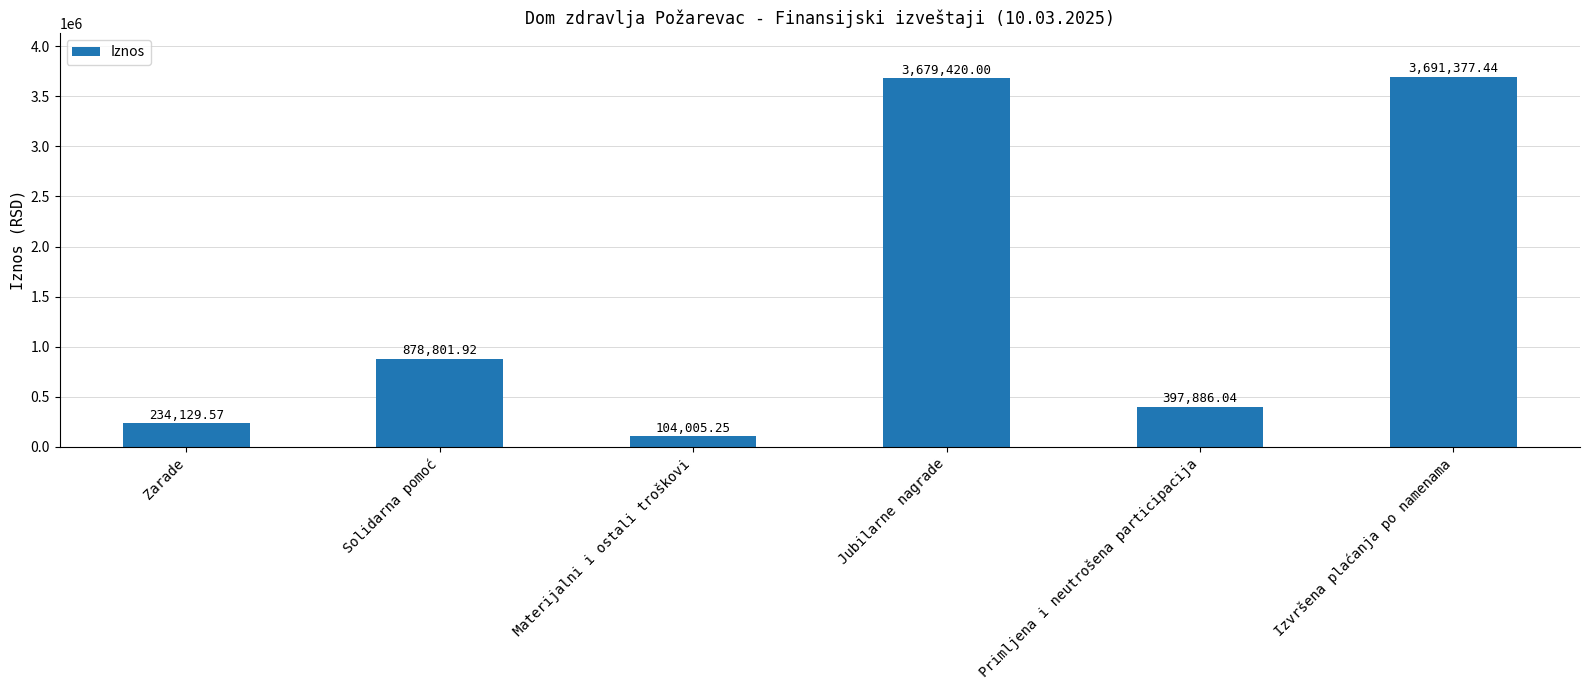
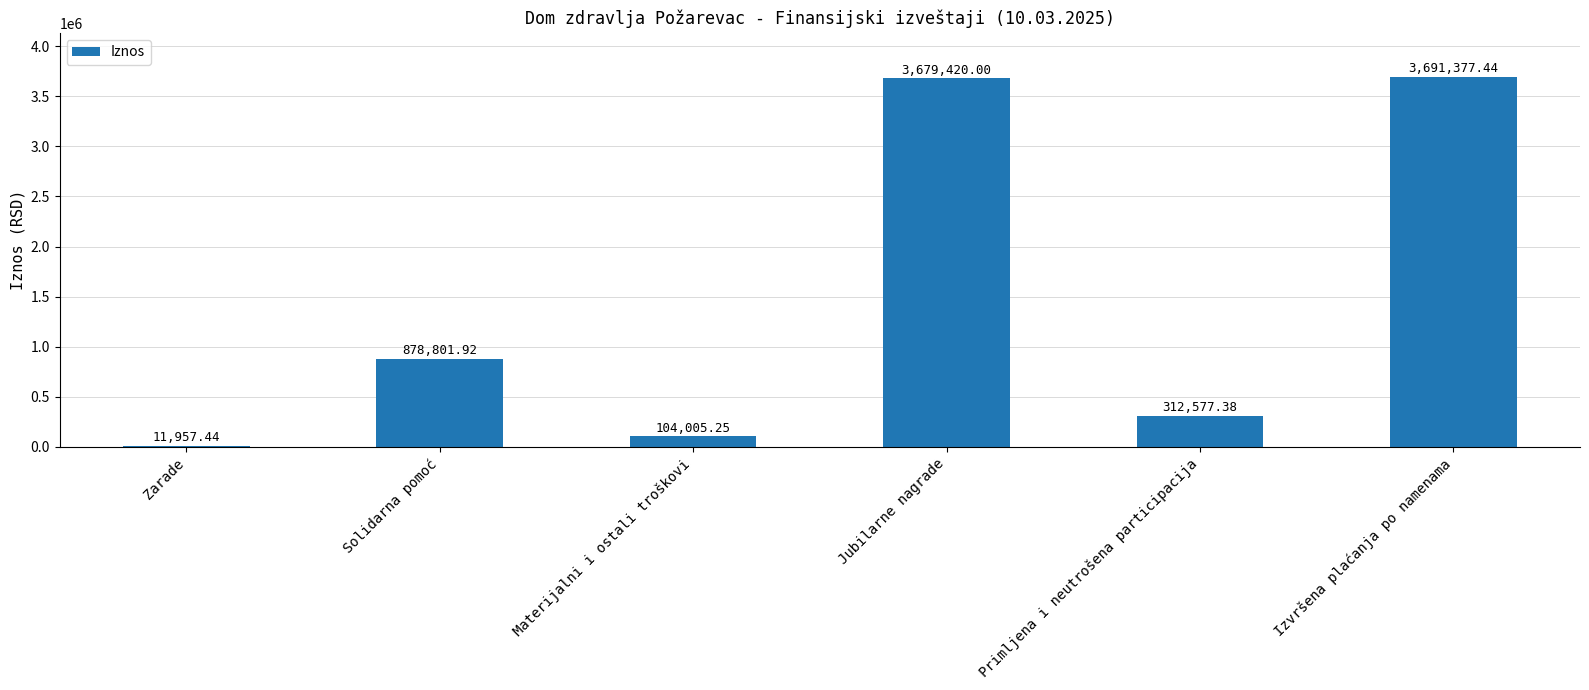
  {
-   "Zarade": "234,129.57",
+   "Zarade": "11,957.44",
    "Solidarna pomoć": "878,801.92",
    "Materijalni i ostali troškovi": "104,005.25",
    "Jubilarne nagrade": "3,679,420.00",
-   "Primljena i neutrošena participacija": "397,886.04",
+   "Primljena i neutrošena participacija": "312,577.38",
    "Izvršena plaćanja po namenama": "3,691,377.44"
  }
